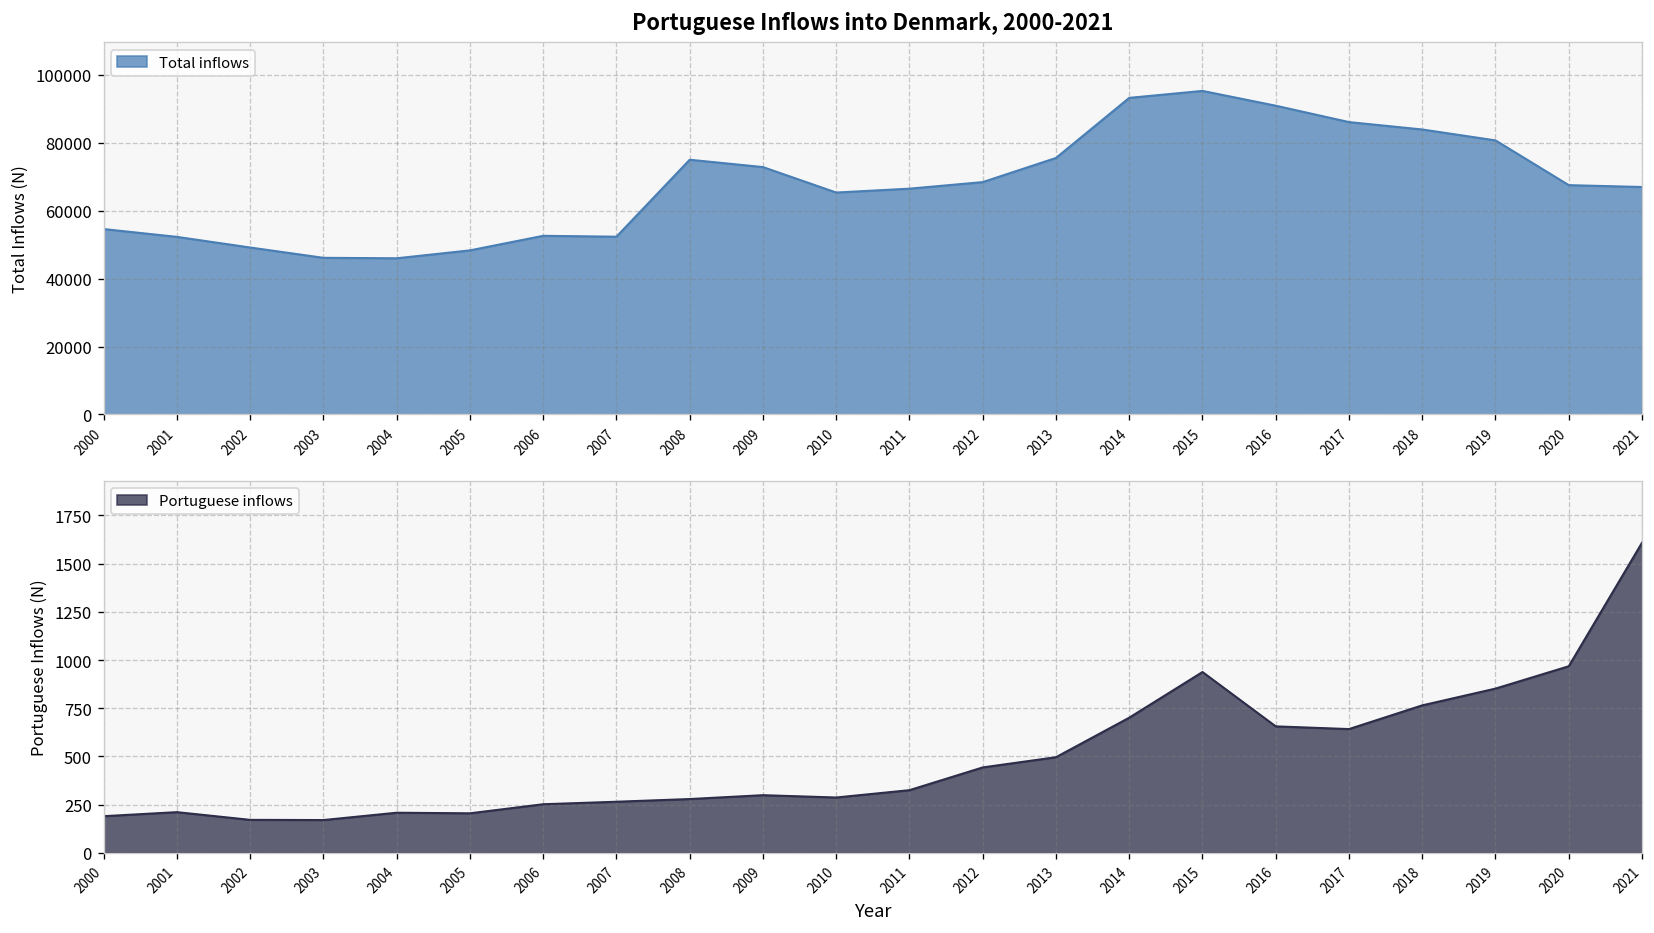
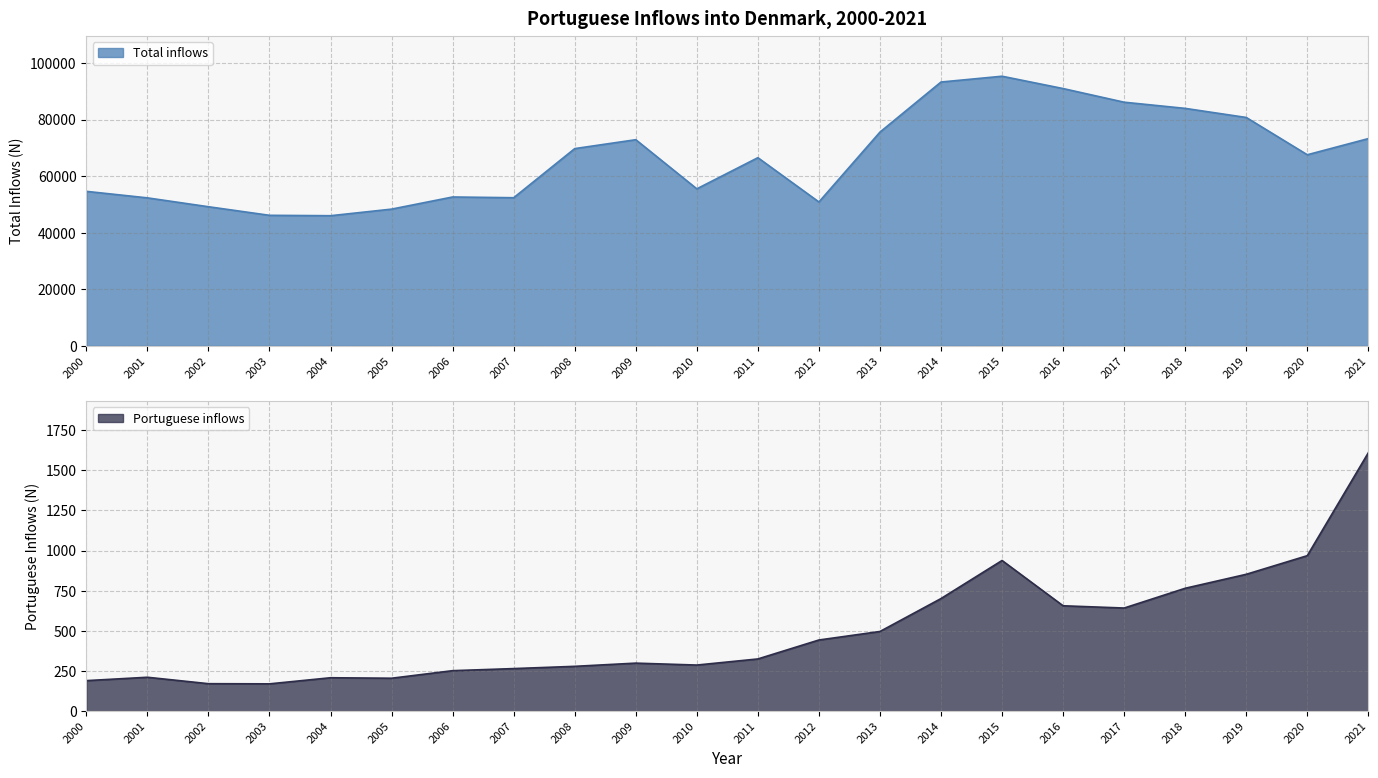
  {
    "Portuguese Inflows into Denmark, 2000-2021": {
      "2000": 55000,
      "2001": 52000,
      "2002": 49000,
      "2003": 46000,
      "2004": 46000,
      "2005": 48000,
      "2006": 53000,
      "2007": 52000,
-     "2008": 75000,
+     "2008": 70000,
      "2009": 73000,
-     "2010": 65000,
+     "2010": 56000,
      "2011": 67000,
-     "2012": 68000,
+     "2012": 51000,
      "2013": 76000,
      "2014": 93000,
      "2015": 95000,
      "2016": 91000,
      "2017": 86000,
      "2018": 84000,
      "2019": 81000,
      "2020": 68000,
-     "2021": 67000
+     "2021": 73000
    }
  }
